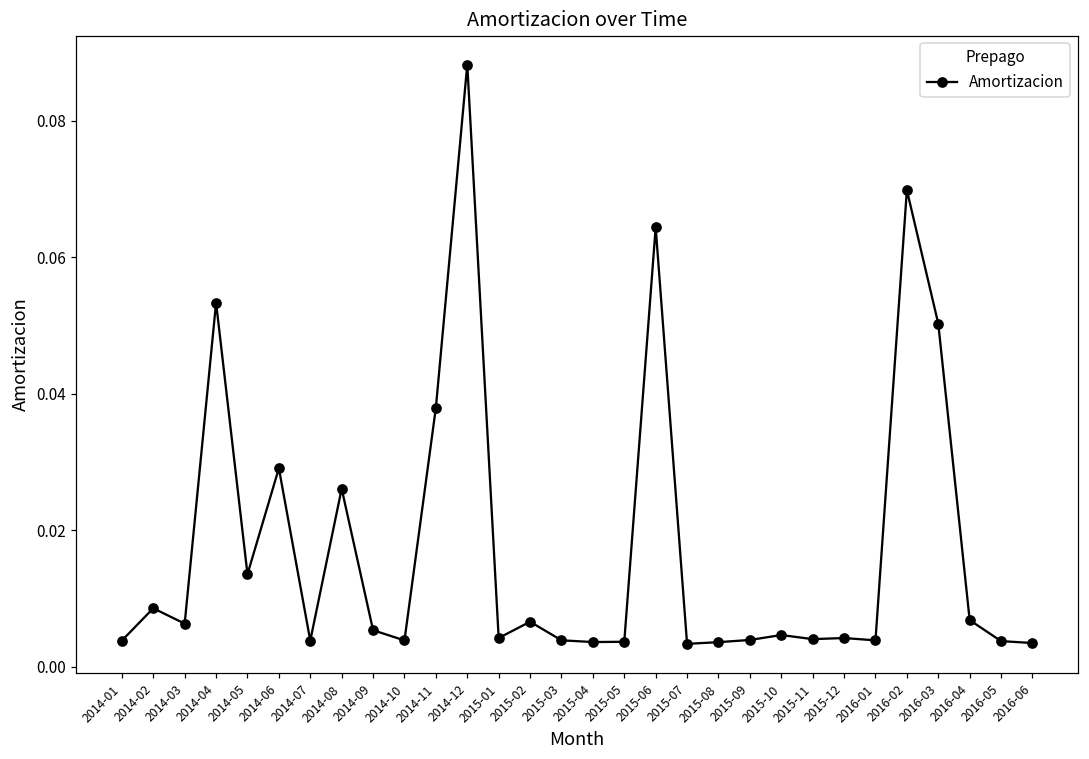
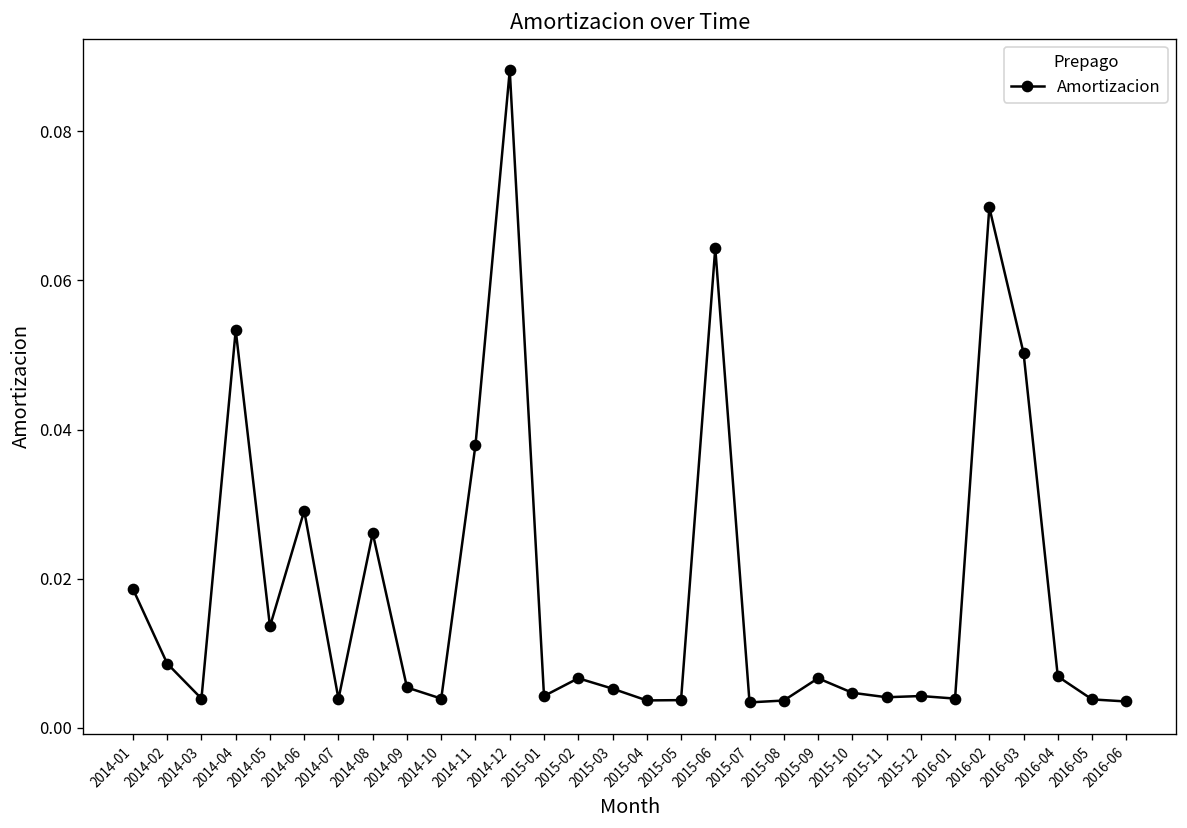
  {
-   "2014-01": 0.004,
+   "2014-01": 0.019,
    "2014-02": 0.009,
-   "2014-03": 0.006,
+   "2014-03": 0.004,
    "2014-04": 0.053,
    "2014-05": 0.014,
    "2014-06": 0.029,
    "2014-07": 0.004,
    "2014-08": 0.026,
    "2014-09": 0.005,
    "2014-10": 0.004,
    "2014-11": 0.038,
    "2014-12": 0.088,
    "2015-01": 0.004,
    "2015-02": 0.007,
-   "2015-03": 0.004,
+   "2015-03": 0.005,
    "2015-04": 0.004,
    "2015-05": 0.004,
    "2015-06": 0.064,
    "2015-07": 0.003,
    "2015-08": 0.004,
-   "2015-09": 0.004,
+   "2015-09": 0.007,
    "2015-10": 0.005,
    "2015-11": 0.004,
    "2015-12": 0.004,
    "2016-01": 0.004,
    "2016-02": 0.070,
    "2016-03": 0.050,
    "2016-04": 0.007,
    "2016-05": 0.004,
    "2016-06": 0.003
  }
